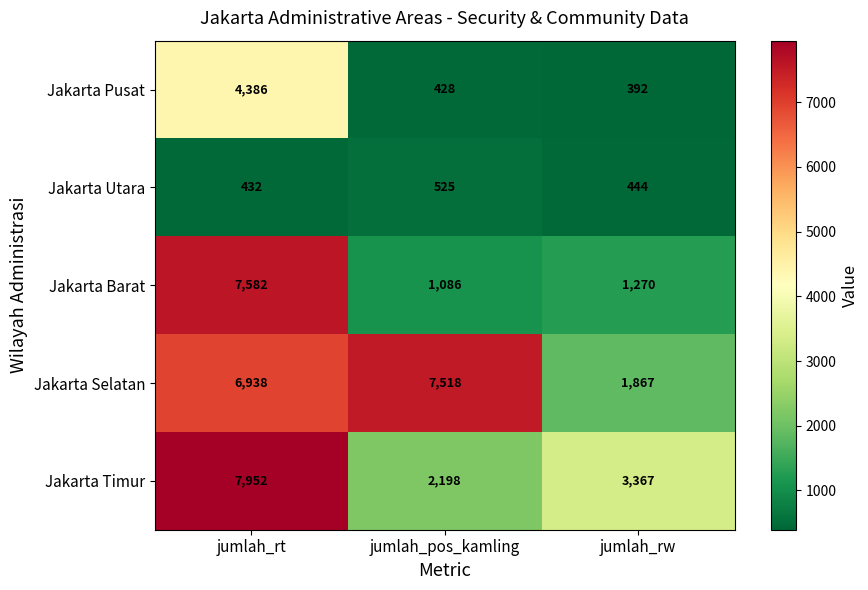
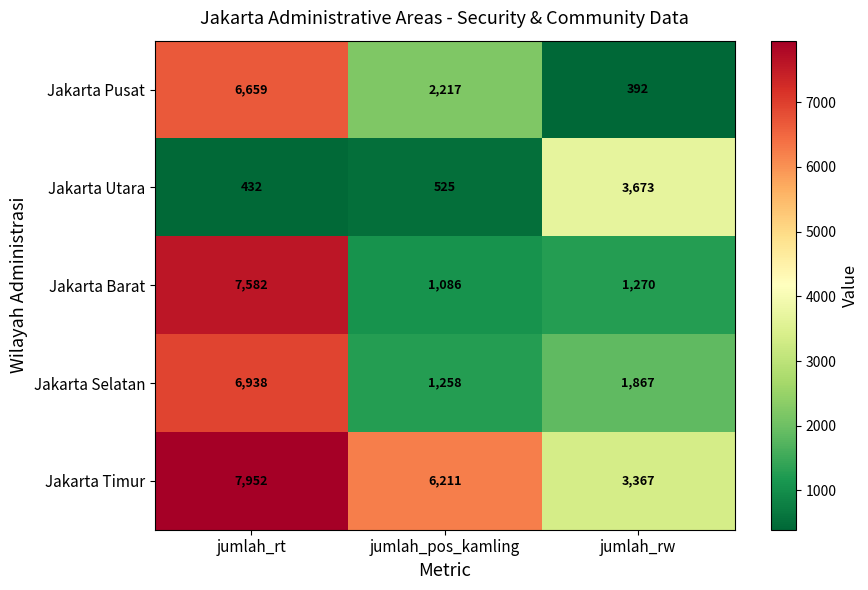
  {
    "Jakarta Pusat": {
-     "jumlah_rt": "4,386",
-     "jumlah_pos_kamling": "428",
+     "jumlah_rt": "6,659",
+     "jumlah_pos_kamling": "2,217",
      "jumlah_rw": "392"
    },
    "Jakarta Utara": {
      "jumlah_rt": "432",
      "jumlah_pos_kamling": "525",
-     "jumlah_rw": "444"
+     "jumlah_rw": "3,673"
    },
    "Jakarta Barat": {
      "jumlah_rt": "7,582",
      "jumlah_pos_kamling": "1,086",
      "jumlah_rw": "1,270"
    },
    "Jakarta Selatan": {
      "jumlah_rt": "6,938",
-     "jumlah_pos_kamling": "7,518",
+     "jumlah_pos_kamling": "1,258",
      "jumlah_rw": "1,867"
    },
    "Jakarta Timur": {
      "jumlah_rt": "7,952",
-     "jumlah_pos_kamling": "2,198",
+     "jumlah_pos_kamling": "6,211",
      "jumlah_rw": "3,367"
    }
  }
